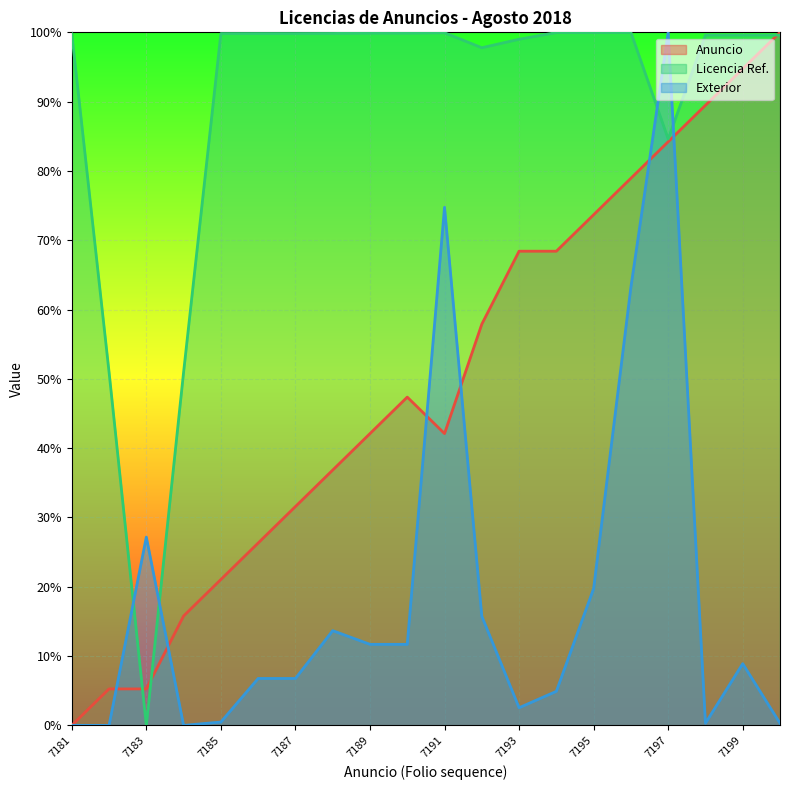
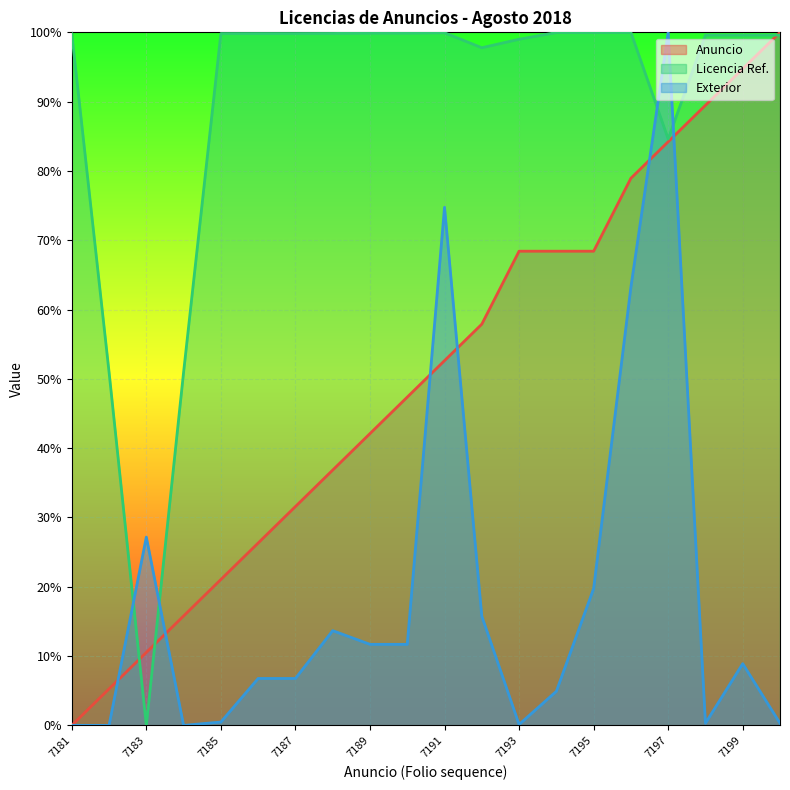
  {
    "Anuncio": {
-     "7183": "5%",
+     "7183": "11%",
      "7185": "21%",
      "7187": "32%",
      "7189": "42%",
-     "7191": "42%",
+     "7191": "53%",
      "7193": "68%",
-     "7195": "74%",
+     "7195": "68%",
      "7197": "84%"
    },
    "Licencia Ref.": {
      "7181": "100%",
      "7183": "0%",
      "7185": "100%",
      "7187": "100%",
      "7189": "100%",
      "7191": "100%",
      "7193": "99%",
      "7195": "100%",
      "7197": "85%",
      "7199": "100%"
    },
    "Exterior": {
      "7183": "27%",
      "7185": "0%",
      "7187": "7%",
      "7189": "12%",
      "7191": "75%",
-     "7193": "3%",
+     "7193": "0%",
      "7195": "20%",
      "7197": "100%",
      "7199": "9%"
    }
  }
